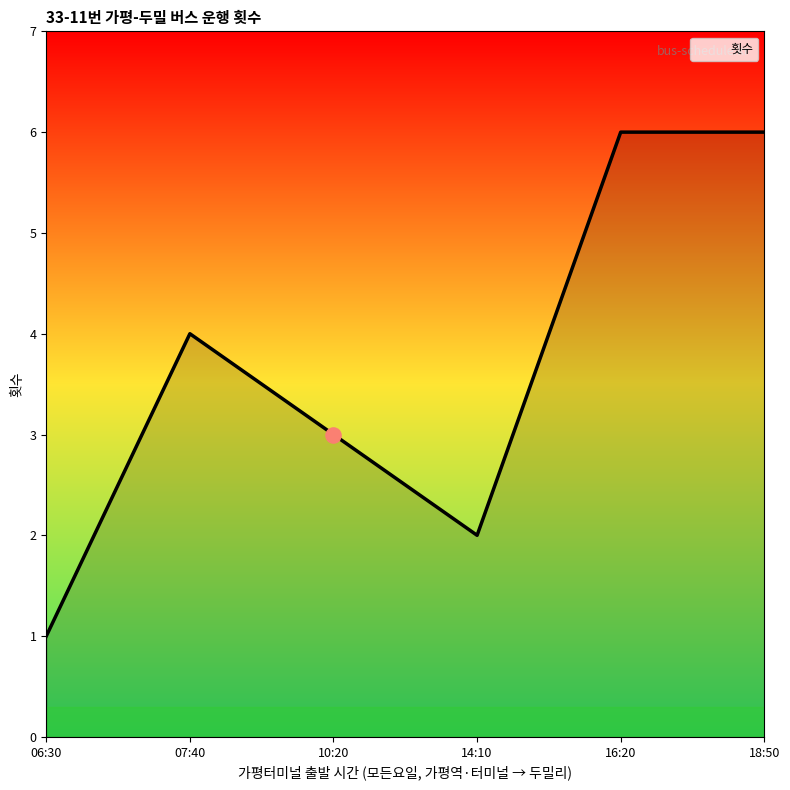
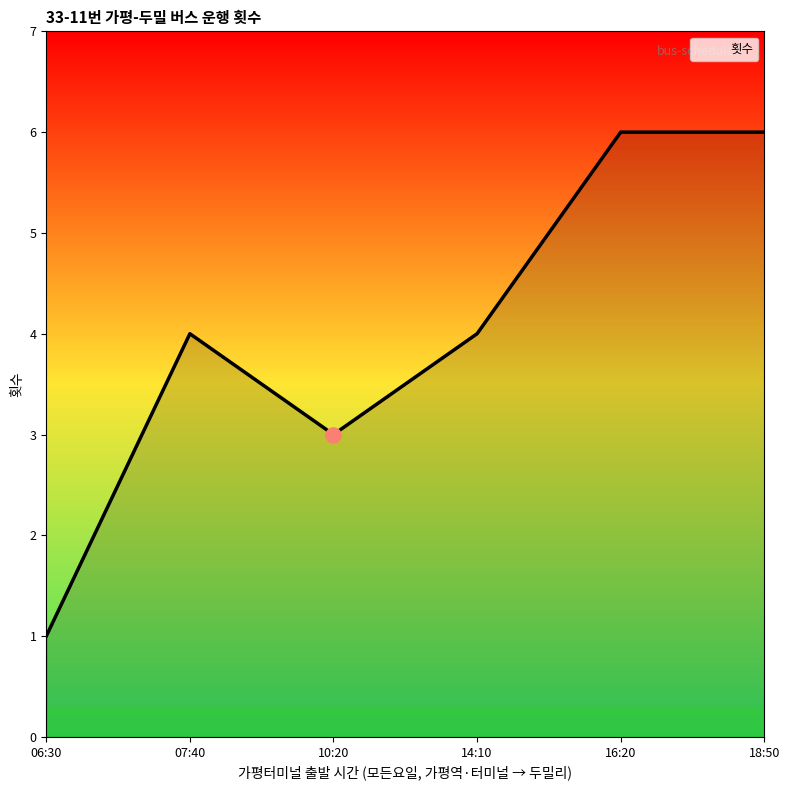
  {
    "횟수": {
      "06:30": 1,
      "07:40": 4,
-     "14:10": 2,
+     "14:10": 4,
      "16:20": 6,
      "18:50": 6
    }
  }
